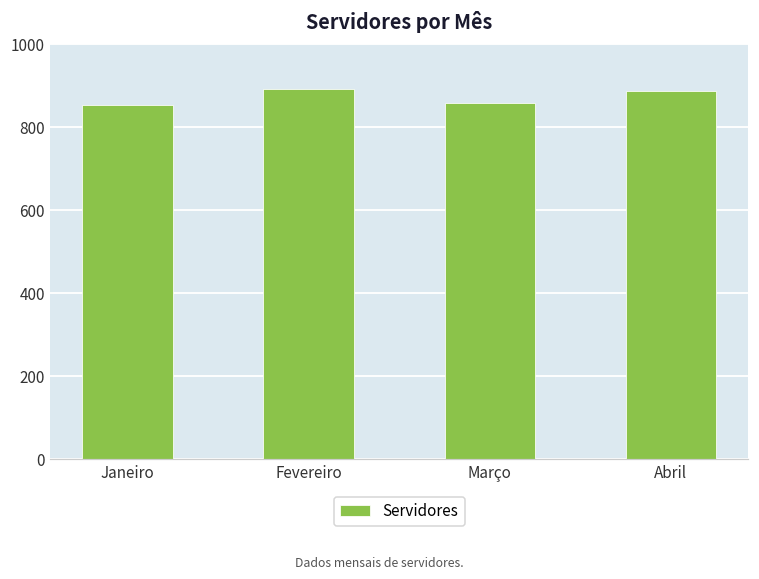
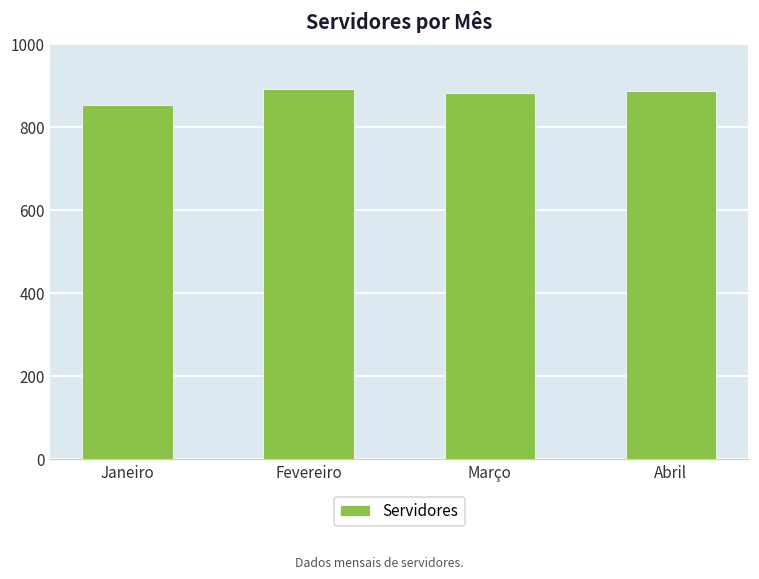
  {
    "Janeiro": 850,
    "Fevereiro": 890,
-   "Março": 860,
+   "Março": 880,
    "Abril": 890
  }
